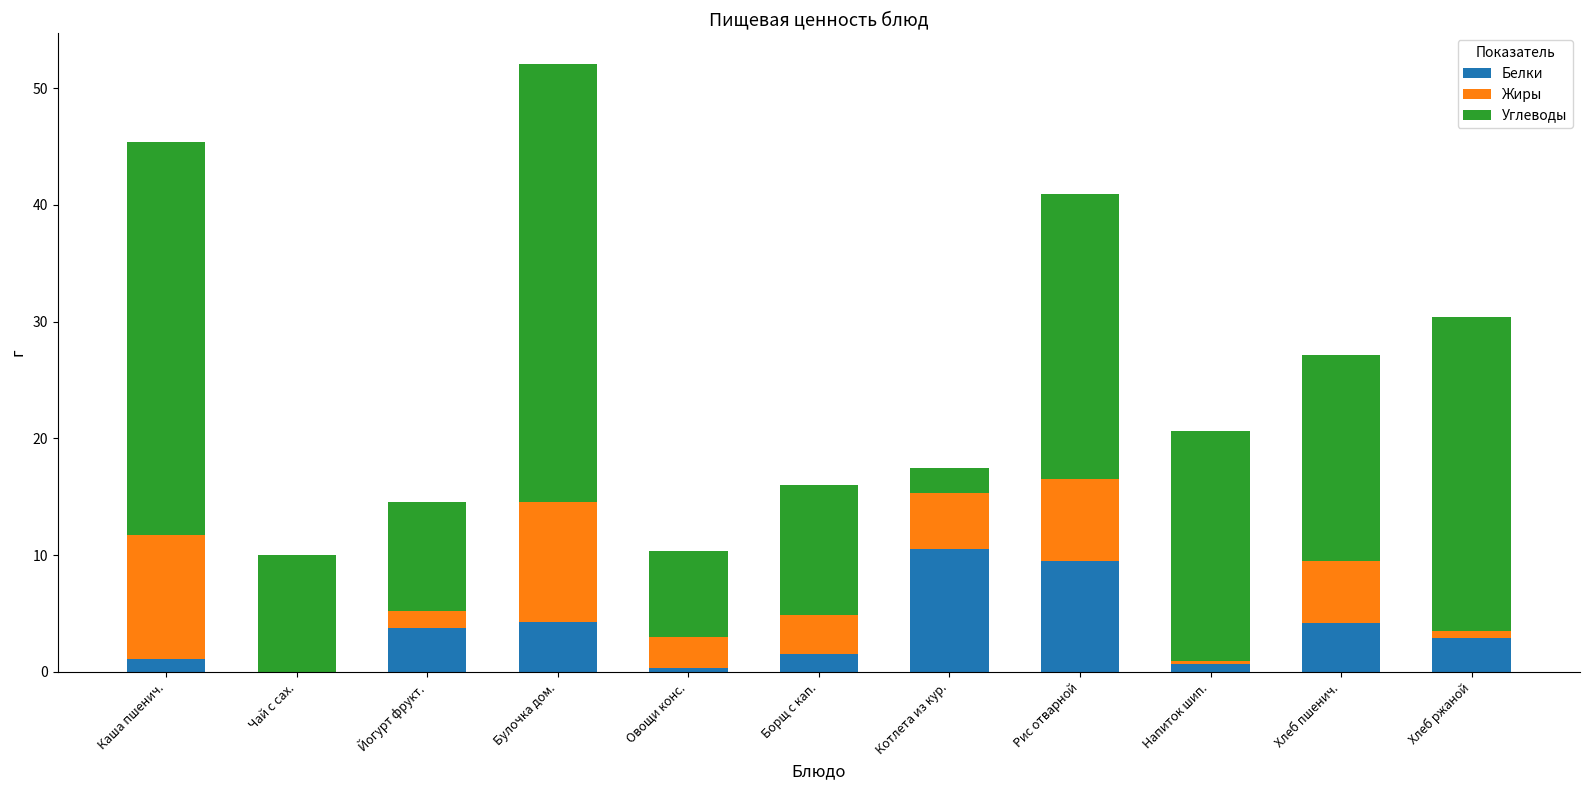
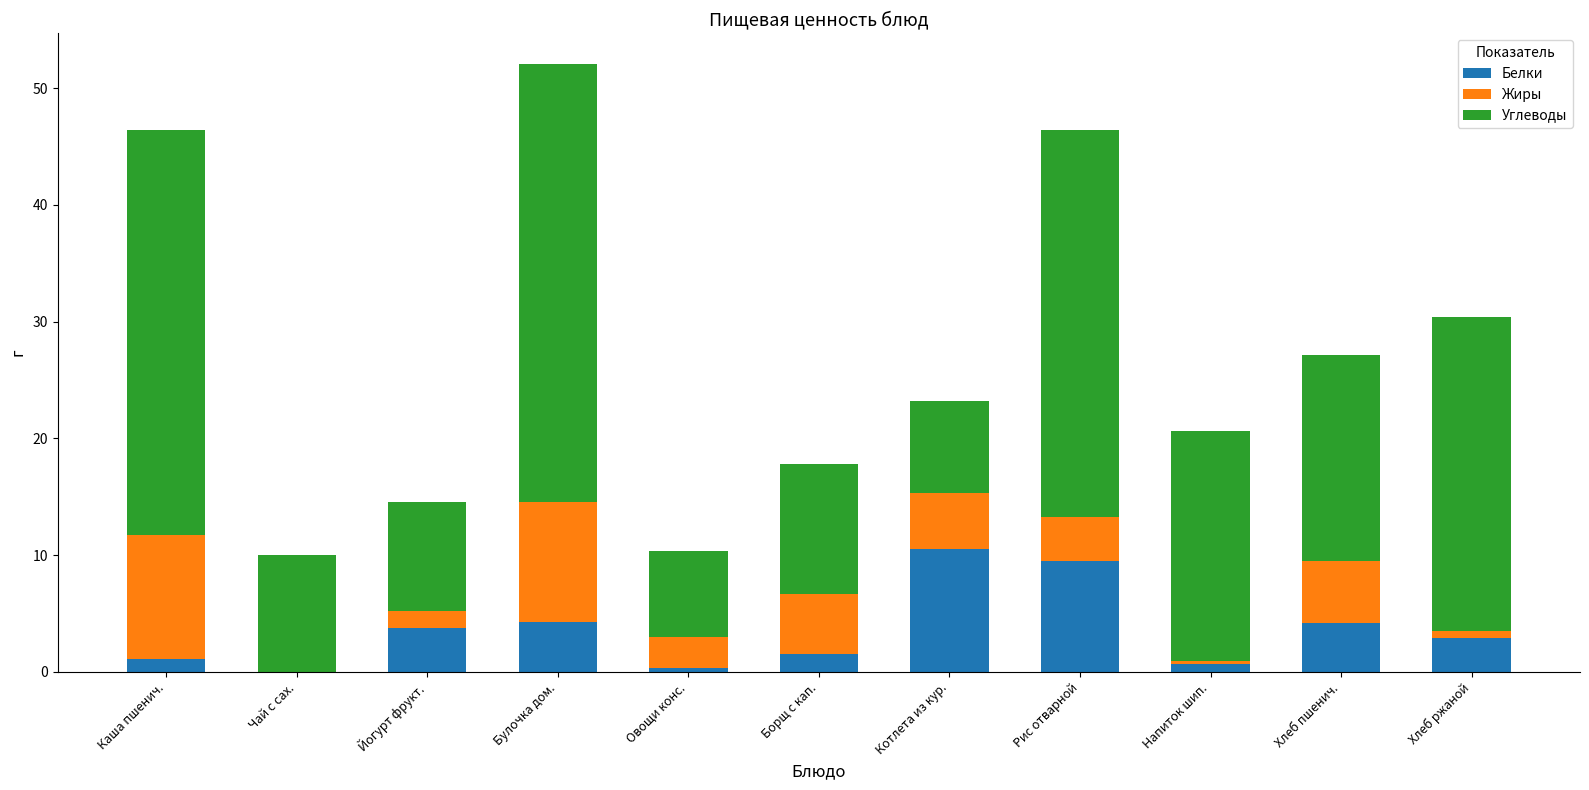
  {
    "Белки": {
      "Каша пшенич.": 1.1,
      "Чай с сах.": 0.0,
      "Йогурт фрукт.": 3.8,
      "Булочка дом.": 4.3,
      "Овощи конс.": 0.4,
      "Борщ с кап.": 1.6,
      "Котлета из кур.": 10.5,
      "Рис отварной": 9.5,
      "Напиток шип.": 0.7,
      "Хлеб пшенич.": 4.2,
      "Хлеб ржаной": 2.9
    },
    "Жиры": {
      "Каша пшенич.": 10.6,
      "Чай с сах.": 0.0,
      "Йогурт фрукт.": 1.4,
      "Булочка дом.": 10.3,
      "Овощи конс.": 2.7,
-     "Борщ с кап.": 3.3,
+     "Борщ с кап.": 5.1,
      "Котлета из кур.": 4.8,
-     "Рис отварной": 7.0,
+     "Рис отварной": 3.8,
      "Напиток шип.": 0.3,
      "Хлеб пшенич.": 5.3,
      "Хлеб ржаной": 0.6
    },
    "Углеводы": {
-     "Каша пшенич.": 33.7,
+     "Каша пшенич.": 34.7,
      "Чай с сах.": 10.0,
      "Йогурт фрукт.": 9.3,
      "Булочка дом.": 37.6,
      "Овощи конс.": 7.4,
      "Борщ с кап.": 11.1,
-     "Котлета из кур.": 2.1,
-     "Рис отварной": 24.4,
+     "Котлета из кур.": 7.9,
+     "Рис отварной": 33.1,
      "Напиток шип.": 19.6,
      "Хлеб пшенич.": 17.7,
      "Хлеб ржаной": 26.9
    }
  }
